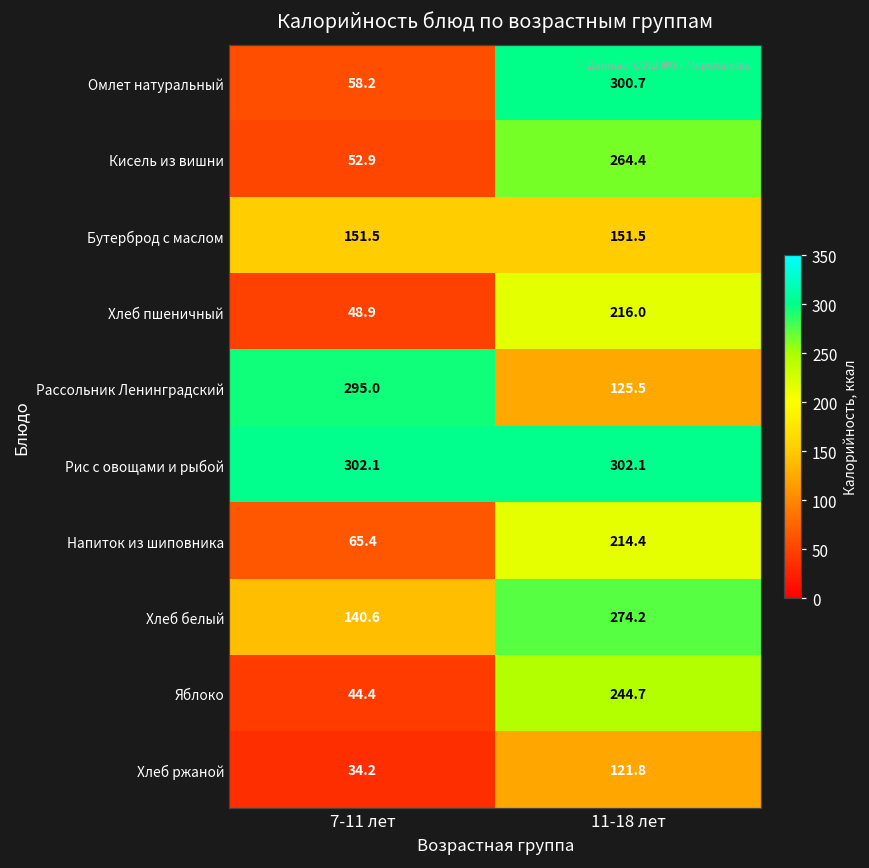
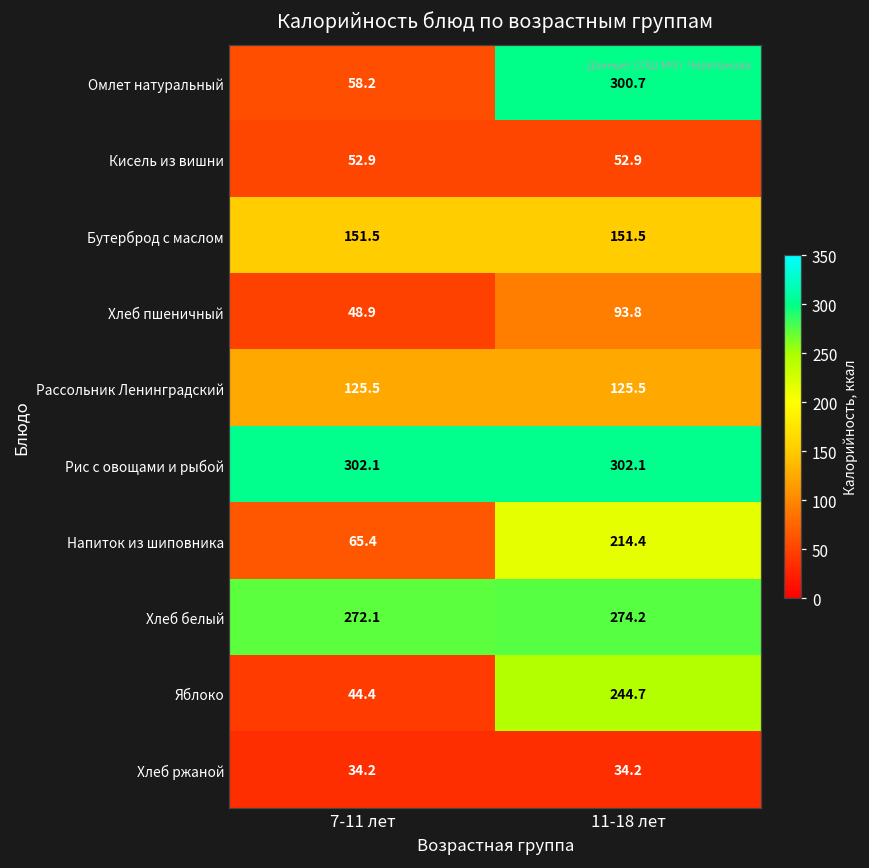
  {
    "Омлет натуральный": {
      "7-11 лет": 58.2
    },
    "Кисель из вишни": {
      "7-11 лет": 52.9,
-     "11-18 лет": 264.4
+     "11-18 лет": 52.9
    },
    "Бутерброд с маслом": {
      "7-11 лет": 151.5,
      "11-18 лет": 151.5
    },
    "Хлеб пшеничный": {
      "7-11 лет": 48.9,
-     "11-18 лет": 216.0
+     "11-18 лет": 93.8
    },
    "Рассольник Ленинградский": {
-     "7-11 лет": 295.0,
+     "7-11 лет": 125.5,
      "11-18 лет": 125.5
    },
    "Рис с овощами и рыбой": {
      "7-11 лет": 302.1,
      "11-18 лет": 302.1
    },
    "Напиток из шиповника": {
      "7-11 лет": 65.4,
      "11-18 лет": 214.4
    },
    "Хлеб белый": {
-     "7-11 лет": 140.6,
+     "7-11 лет": 272.1,
      "11-18 лет": 274.2
    },
    "Яблоко": {
      "7-11 лет": 44.4,
      "11-18 лет": 244.7
    },
    "Хлеб ржаной": {
      "7-11 лет": 34.2,
-     "11-18 лет": 121.8
+     "11-18 лет": 34.2
    }
  }
